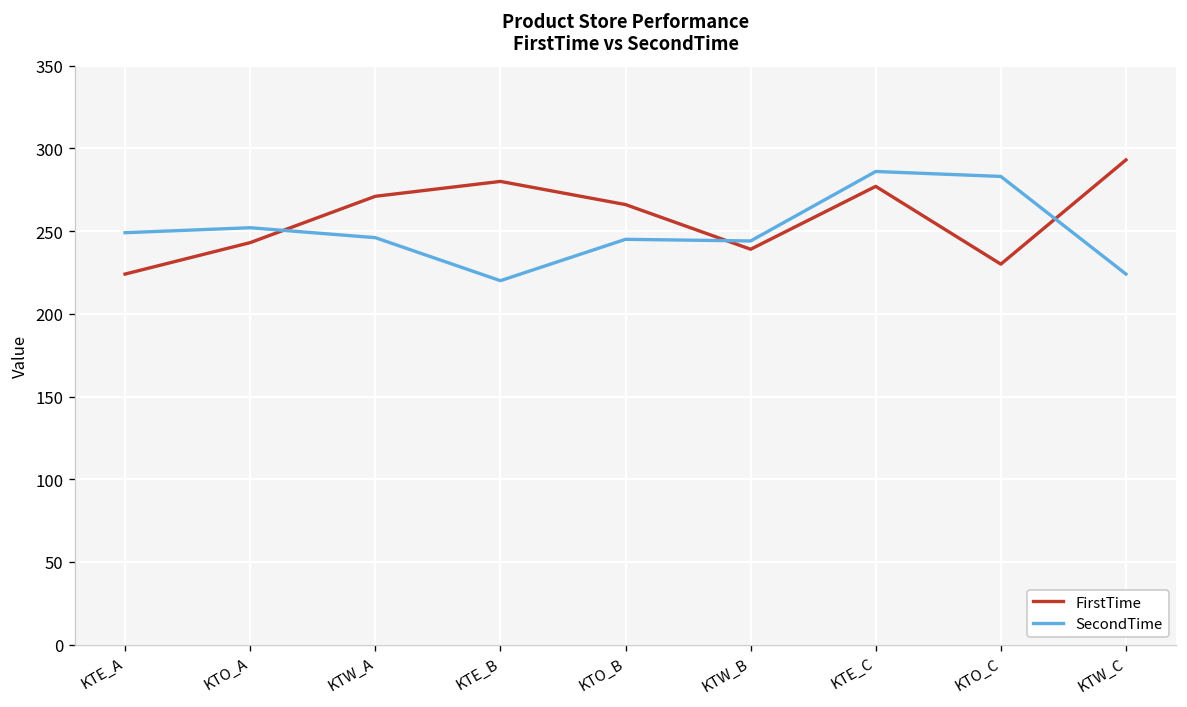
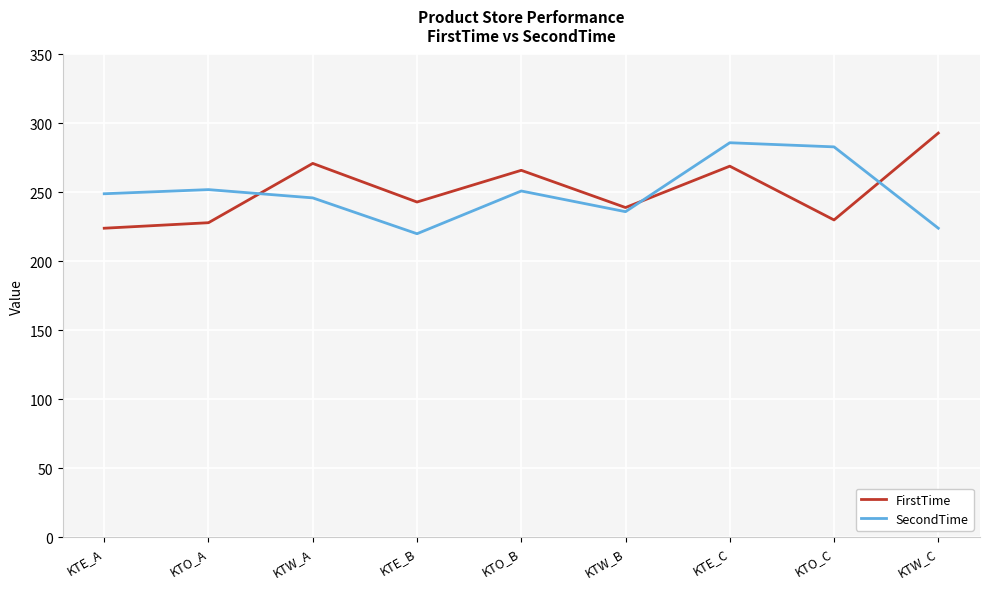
  {
    "FirstTime": {
      "KTE_A": 224,
-     "KTO_A": 243,
+     "KTO_A": 228,
      "KTW_A": 271,
-     "KTE_B": 280,
+     "KTE_B": 243,
      "KTO_B": 266,
      "KTW_B": 239,
-     "KTE_C": 277,
+     "KTE_C": 269,
      "KTO_C": 230,
      "KTW_C": 293
    },
    "SecondTime": {
      "KTE_A": 249,
      "KTO_A": 252,
      "KTW_A": 246,
      "KTE_B": 220,
-     "KTO_B": 245,
-     "KTW_B": 244,
+     "KTO_B": 251,
+     "KTW_B": 236,
      "KTE_C": 286,
      "KTO_C": 283,
      "KTW_C": 224
    }
  }
